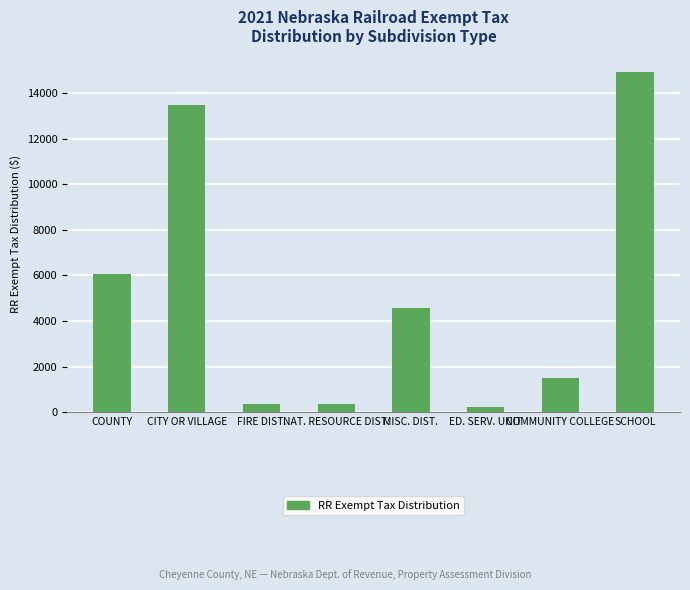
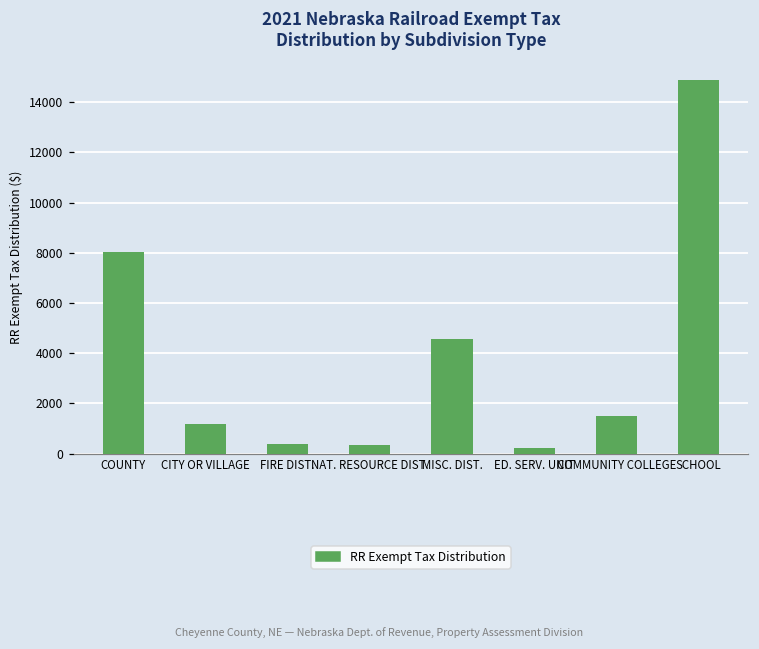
  {
-   "COUNTY": 6100,
-   "CITY OR VILLAGE": 13500,
+   "COUNTY": 8000,
+   "CITY OR VILLAGE": 1200,
    "FIRE DIST.": 400,
    "NAT. RESOURCE DIST.": 400,
    "MISC. DIST.": 4600,
    "COMMUNITY COLLEGE": 1500,
    "SCHOOL": 14900
  }
